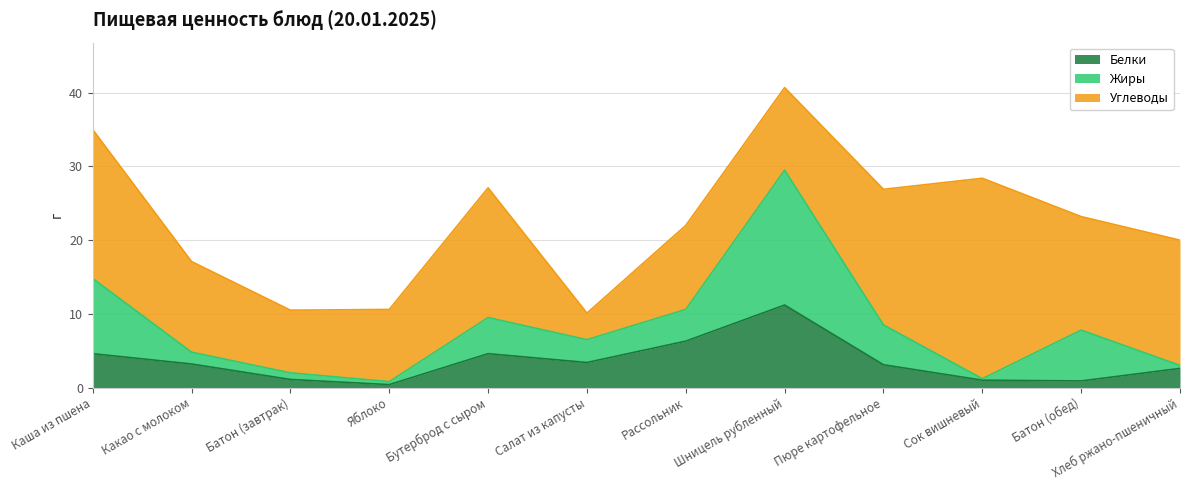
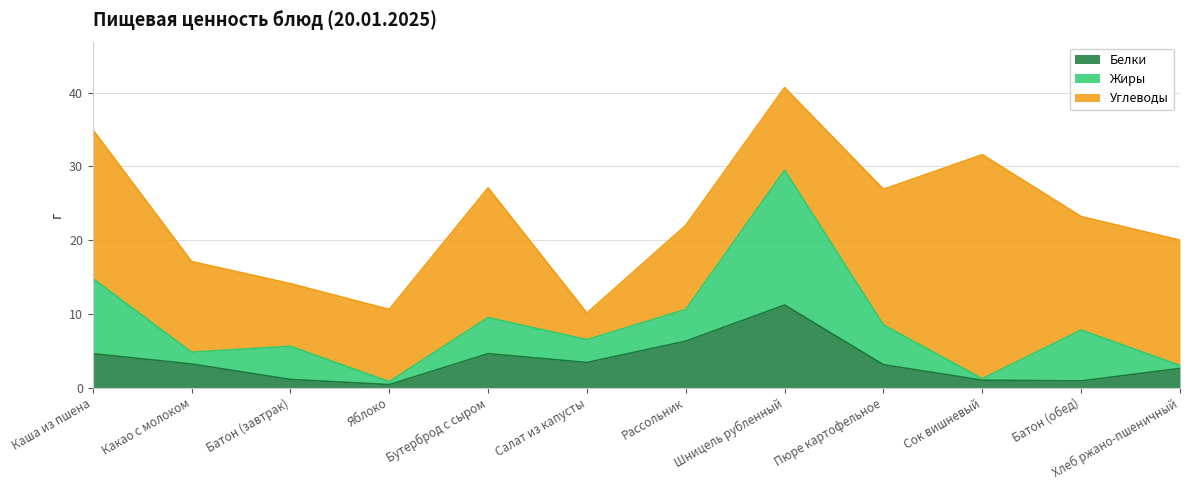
  {
    "Белки": {
      "Каша из пшена": 5,
      "Какао с молоком": 3,
      "Батон (завтрак)": 1,
      "Яблоко": 0,
      "Бутерброд с сыром": 5,
      "Салат из капусты": 3,
      "Рассольник": 6,
      "Шницель рубленный": 11,
      "Пюре картофельное": 3,
      "Батон (обед)": 1,
      "Хлеб ржано-пшеничный": 3
    },
    "Жиры": {
      "Каша из пшена": 10,
      "Какао с молоком": 2,
-     "Батон (завтрак)": 1,
+     "Батон (завтрак)": 5,
      "Яблоко": 0,
      "Бутерброд с сыром": 5,
      "Салат из капусты": 3,
      "Рассольник": 4,
      "Шницель рубленный": 18,
      "Пюре картофельное": 5,
      "Батон (обед)": 7,
      "Хлеб ржано-пшеничный": 0
    },
    "Углеводы": {
      "Каша из пшена": 20,
      "Какао с молоком": 12,
      "Батон (завтрак)": 9,
      "Яблоко": 10,
      "Бутерброд с сыром": 18,
      "Салат из капусты": 4,
      "Рассольник": 11,
      "Шницель рубленный": 11,
      "Пюре картофельное": 18,
-     "Сок вишневый": 27,
+     "Сок вишневый": 30,
      "Батон (обед)": 15,
      "Хлеб ржано-пшеничный": 17
    }
  }
